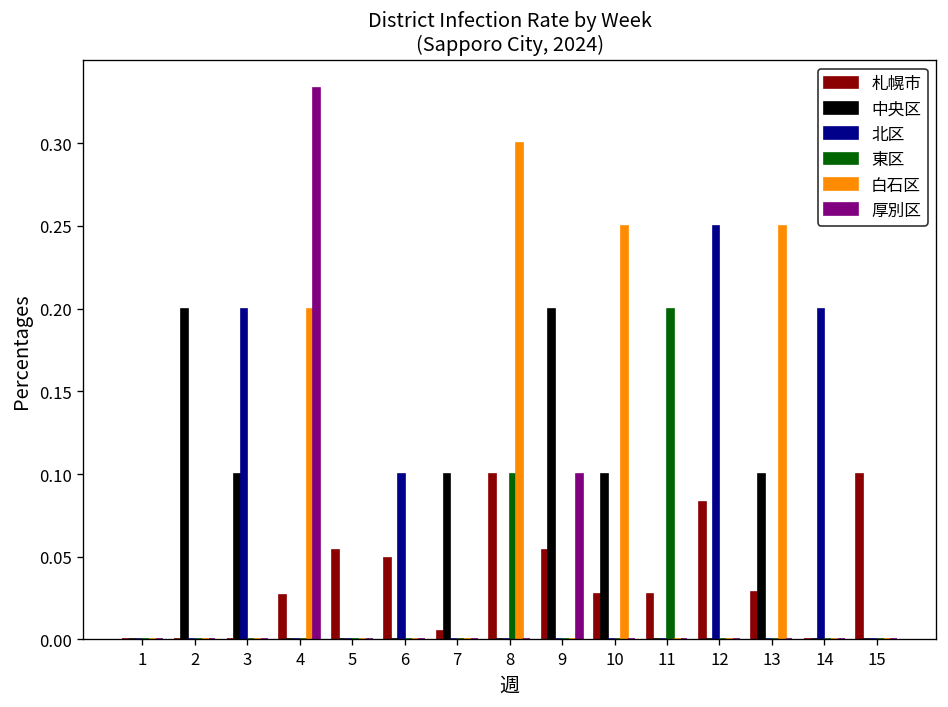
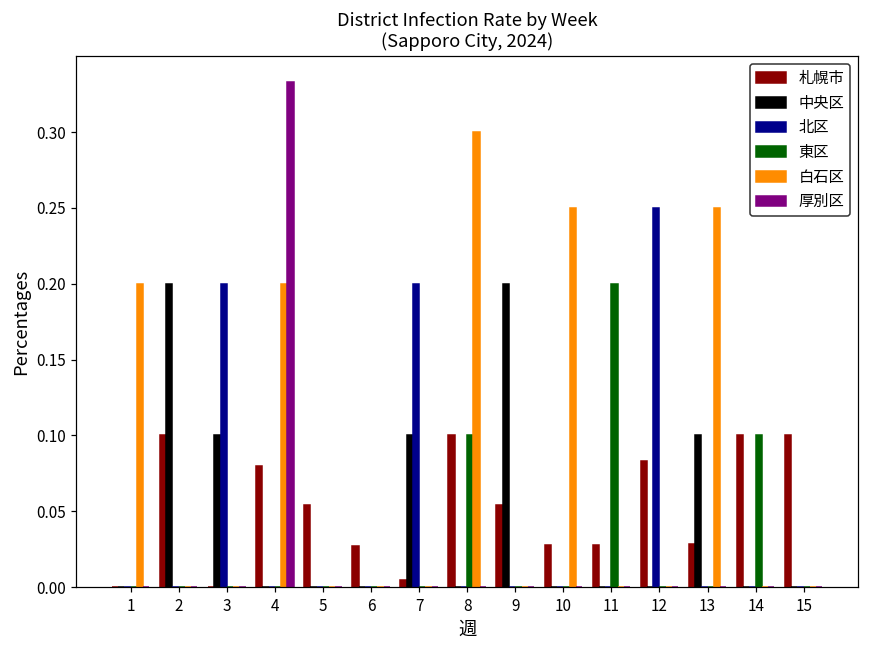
  {
    "札幌市": {
      "1": 0.000,
-     "2": 0.0,
+     "2": 0.1,
      "3": 0.000,
-     "4": 0.027,
+     "4": 0.080,
      "5": 0.054,
-     "6": 0.049,
+     "6": 0.027,
      "7": 0.005,
      "8": 0.100,
      "9": 0.054,
      "10": 0.028,
      "11": 0.028,
      "12": 0.083,
      "13": 0.029,
-     "14": 0.0,
+     "14": 0.1,
      "15": 0.100
    },
    "中央区": {
      "1": 0.0,
      "2": 0.2,
      "3": 0.1,
      "4": 0.0,
      "5": 0.0,
      "6": 0.0,
      "7": 0.1,
      "8": 0.0,
      "9": 0.2,
-     "10": 0.1,
+     "10": 0.0,
      "11": 0.0,
      "12": 0.0,
      "13": 0.1,
      "14": 0.0,
      "15": 0.0
    },
    "北区": {
      "1": 0.0,
      "2": 0.0,
      "3": 0.2,
      "4": 0.0,
      "5": 0.0,
-     "6": 0.1,
-     "7": 0.0,
+     "6": 0.0,
+     "7": 0.2,
      "8": 0.0,
      "9": 0.0,
      "10": 0.0,
      "11": 0.0,
      "12": 0.250,
      "13": 0.0,
-     "14": 0.2,
+     "14": 0.0,
      "15": 0.0
    },
    "東区": {
      "1": 0.0,
      "2": 0.0,
      "3": 0.0,
      "4": 0.0,
      "5": 0.0,
      "6": 0.0,
      "7": 0.0,
      "8": 0.1,
      "9": 0.0,
      "10": 0.0,
      "11": 0.2,
      "12": 0.0,
      "13": 0.0,
-     "14": 0.0,
+     "14": 0.1,
      "15": 0.0
    },
    "白石区": {
-     "1": 0.0,
+     "1": 0.2,
      "2": 0.0,
      "3": 0.0,
      "4": 0.2,
      "5": 0.0,
      "6": 0.0,
      "7": 0.0,
      "8": 0.3,
      "9": 0.0,
      "10": 0.250,
      "11": 0.0,
      "12": 0.0,
      "13": 0.250,
      "14": 0.0,
      "15": 0.0
    },
    "厚別区": {
      "1": 0.0,
      "2": 0.0,
      "3": 0.0,
      "4": 0.333,
      "5": 0.0,
      "6": 0.0,
      "7": 0.0,
      "8": 0.0,
-     "9": 0.1,
+     "9": 0.0,
      "10": 0.0,
      "11": 0.0,
      "12": 0.0,
      "13": 0.0,
      "14": 0.0,
      "15": 0.0
    }
  }
